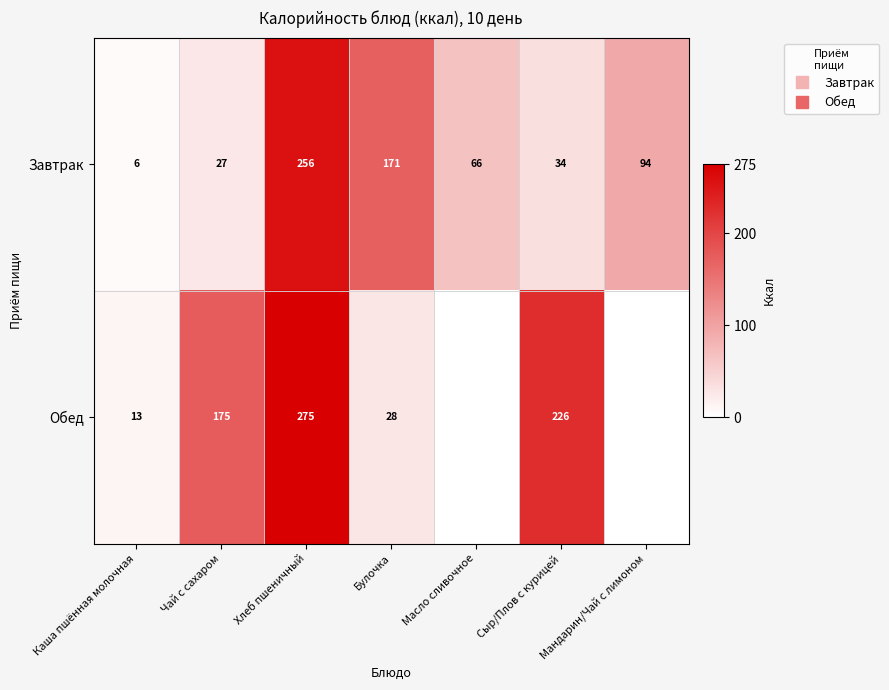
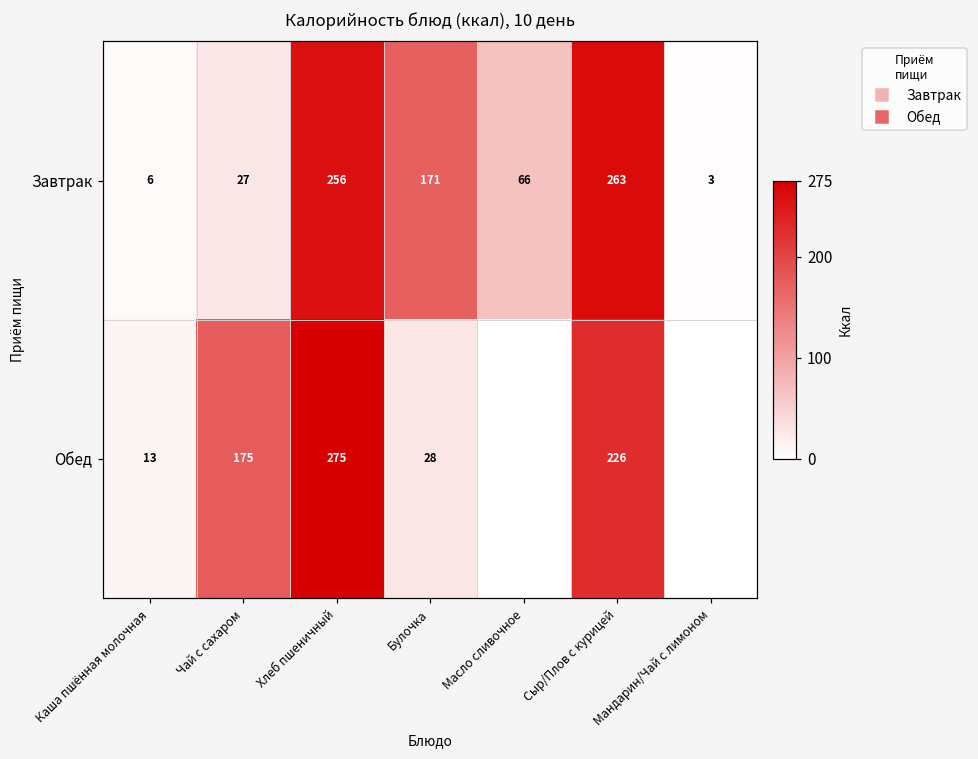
  {
    "Завтрак": {
      "Каша пшённая молочная": 6,
      "Чай с сахаром": 27,
      "Хлеб пшеничный": 256,
      "Булочка": 171,
      "Масло сливочное": 66,
-     "Сыр/Плов с курицей": 34,
-     "Мандарин/Чай с лимоном": 94
+     "Сыр/Плов с курицей": 263,
+     "Мандарин/Чай с лимоном": 3
    },
    "Обед": {
      "Каша пшённая молочная": 13,
      "Чай с сахаром": 175,
      "Хлеб пшеничный": 275,
      "Булочка": 28,
      "Сыр/Плов с курицей": 226
    }
  }
